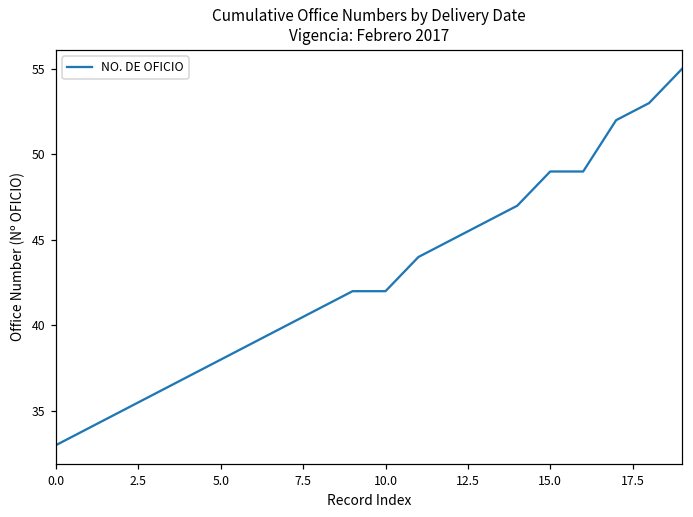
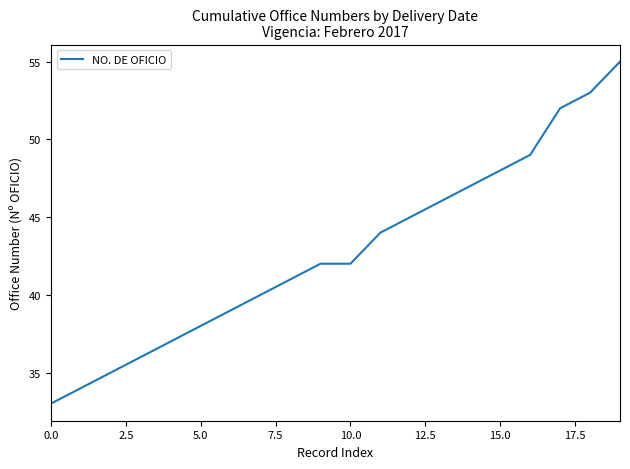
  {
    "0.0": 33,
    "5.0": 38,
    "10.0": 42,
-   "15.0": 49
+   "15.0": 48
  }
